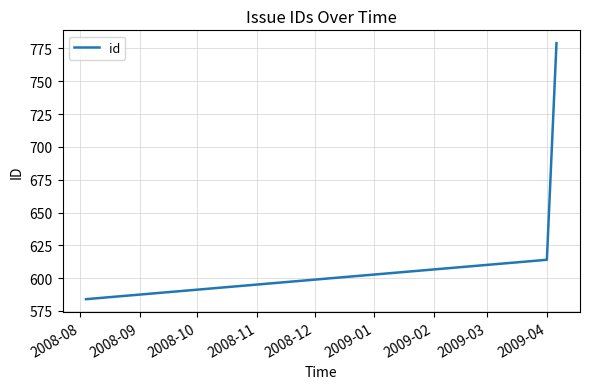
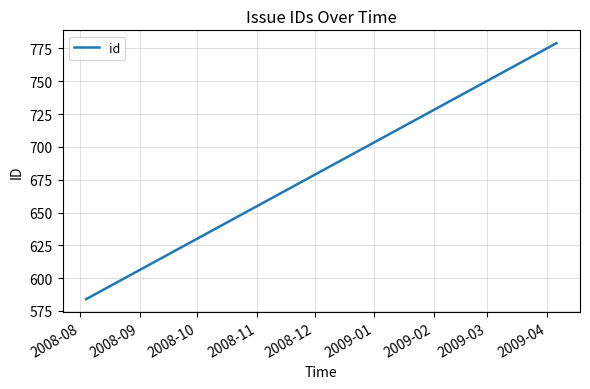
  {
-   "2009-04": 614
+   "2009-04": 775
  }
